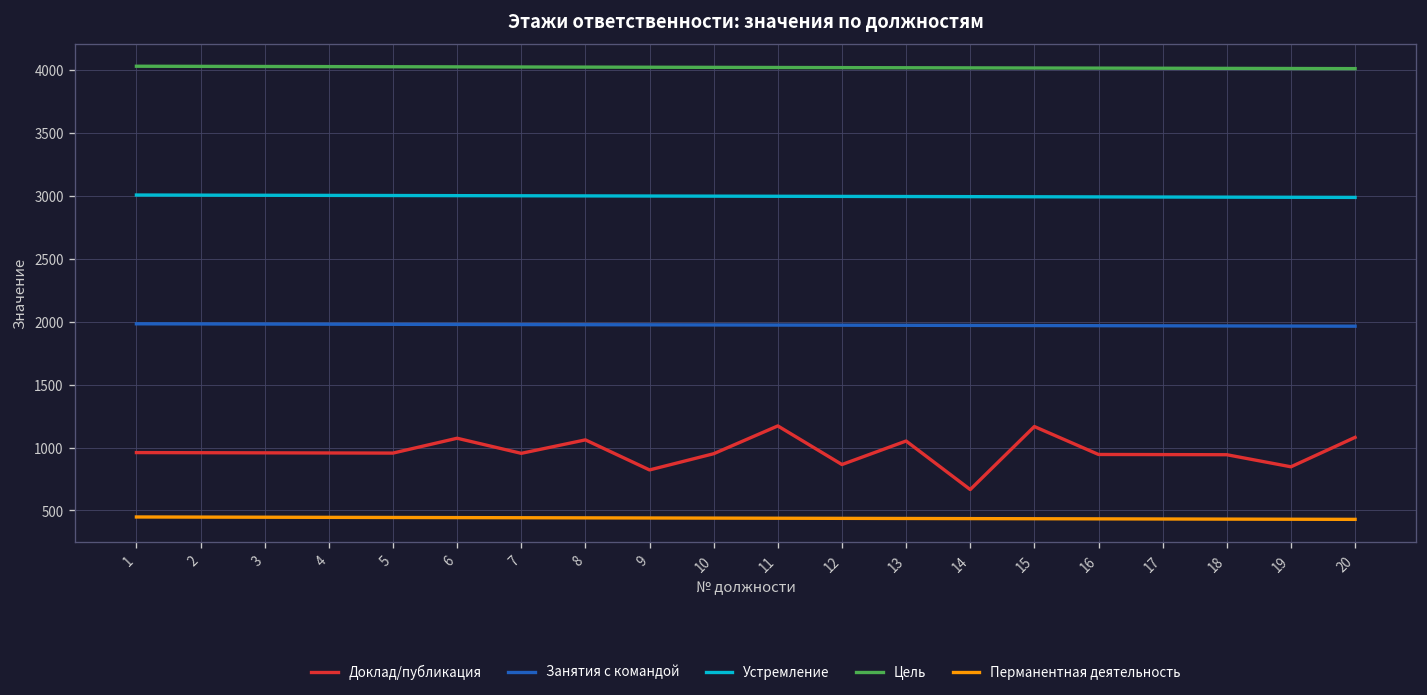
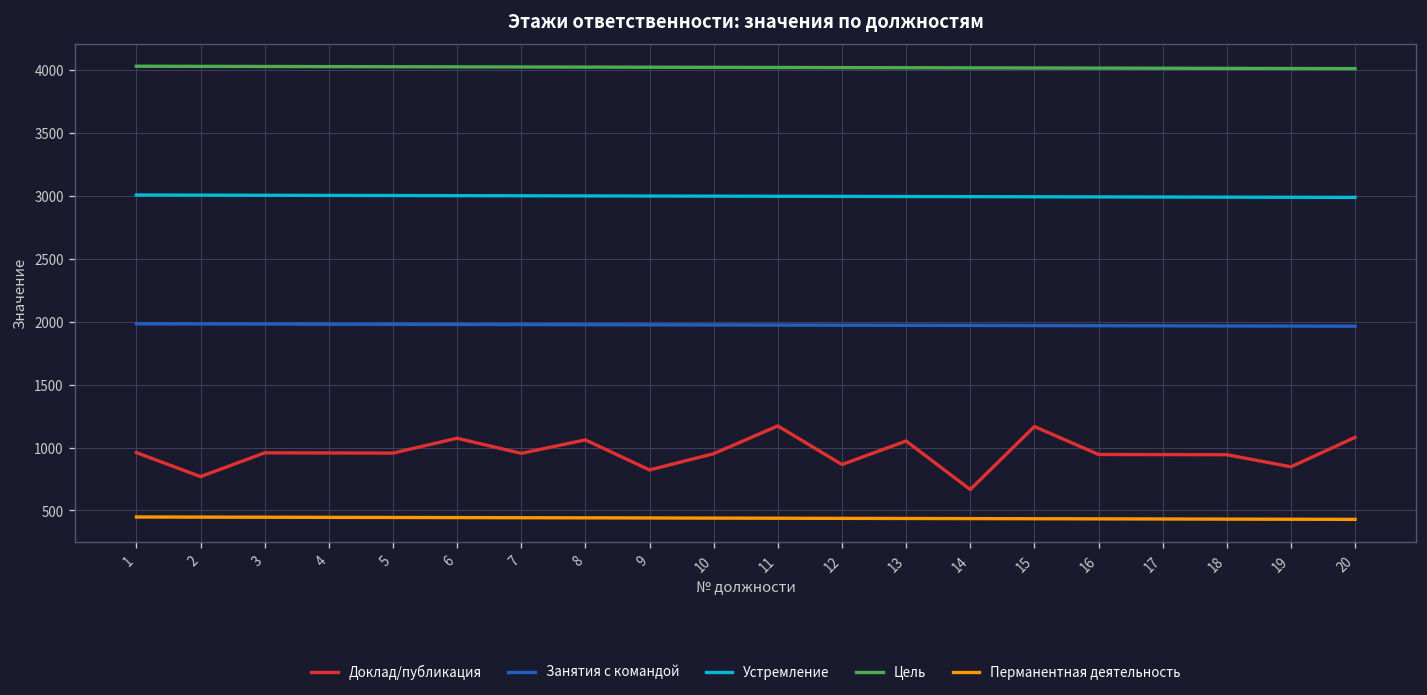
  {
    "Доклад/публикация": {
      "1": 960,
-     "2": 960,
+     "2": 770,
      "3": 960,
      "4": 960,
      "5": 960,
      "6": 1070,
      "7": 950,
      "8": 1060,
      "9": 820,
      "10": 950,
      "11": 1170,
      "12": 870,
      "13": 1050,
      "14": 670,
      "15": 1170,
      "16": 950,
      "17": 940,
      "18": 940,
      "19": 850,
      "20": 1080
    },
    "Занятия с командой": {
      "1": 1980,
      "2": 1980,
      "3": 1980,
      "4": 1980,
      "5": 1980,
      "6": 1980,
      "7": 1980,
      "8": 1980,
      "9": 1980,
      "10": 1980,
      "11": 1970,
      "12": 1970,
      "13": 1970,
      "14": 1970,
      "15": 1970,
      "16": 1970,
      "17": 1970,
      "18": 1970,
      "19": 1970,
      "20": 1970
    },
    "Устремление": {
      "1": 3010,
      "2": 3010,
      "3": 3010,
      "4": 3010,
      "5": 3000,
      "6": 3000,
      "7": 3000,
      "8": 3000,
      "9": 3000,
      "10": 3000,
      "11": 3000,
      "12": 3000,
      "13": 3000,
      "14": 3000,
      "15": 2990,
      "16": 2990,
      "17": 2990,
      "18": 2990,
      "19": 2990,
      "20": 2990
    },
    "Цель": {
      "1": 4030,
      "2": 4030,
      "3": 4030,
      "4": 4030,
      "5": 4030,
      "6": 4030,
      "7": 4030,
      "8": 4030,
      "9": 4020,
      "10": 4020,
      "11": 4020,
      "12": 4020,
      "13": 4020,
      "14": 4020,
      "15": 4020,
      "16": 4020,
      "17": 4020,
      "18": 4020,
      "19": 4010,
      "20": 4010
    },
    "Перманентная деятельность": {
      "1": 450,
      "2": 450,
      "3": 450,
      "4": 450,
      "5": 440,
      "6": 440,
      "7": 440,
      "8": 440,
      "9": 440,
      "10": 440,
      "11": 440,
      "12": 440,
      "13": 440,
      "14": 440,
      "15": 430,
      "16": 430,
      "17": 430,
      "18": 430,
      "19": 430,
      "20": 430
    }
  }
